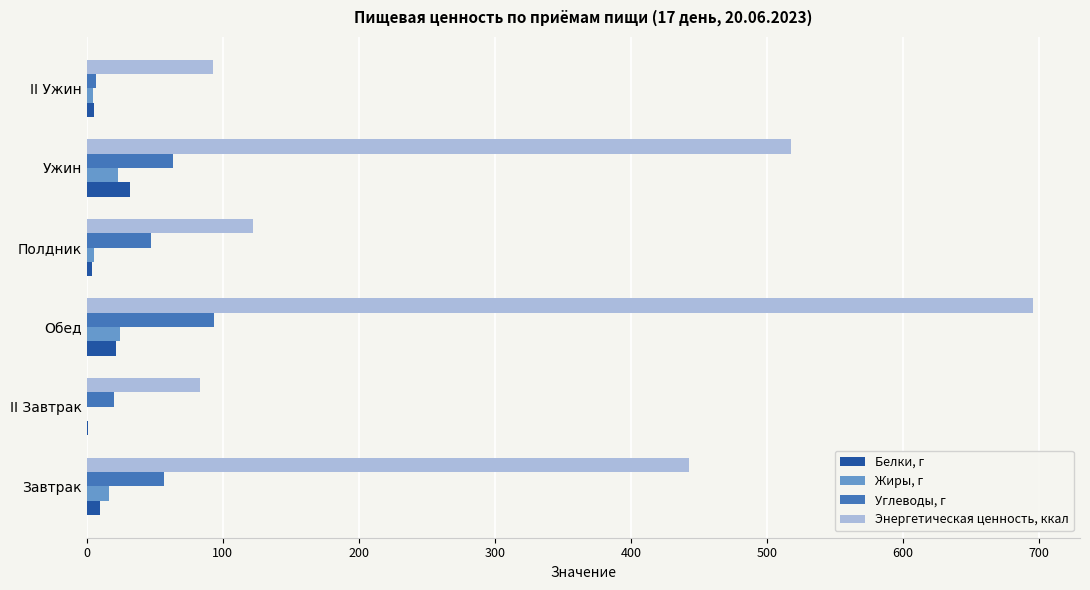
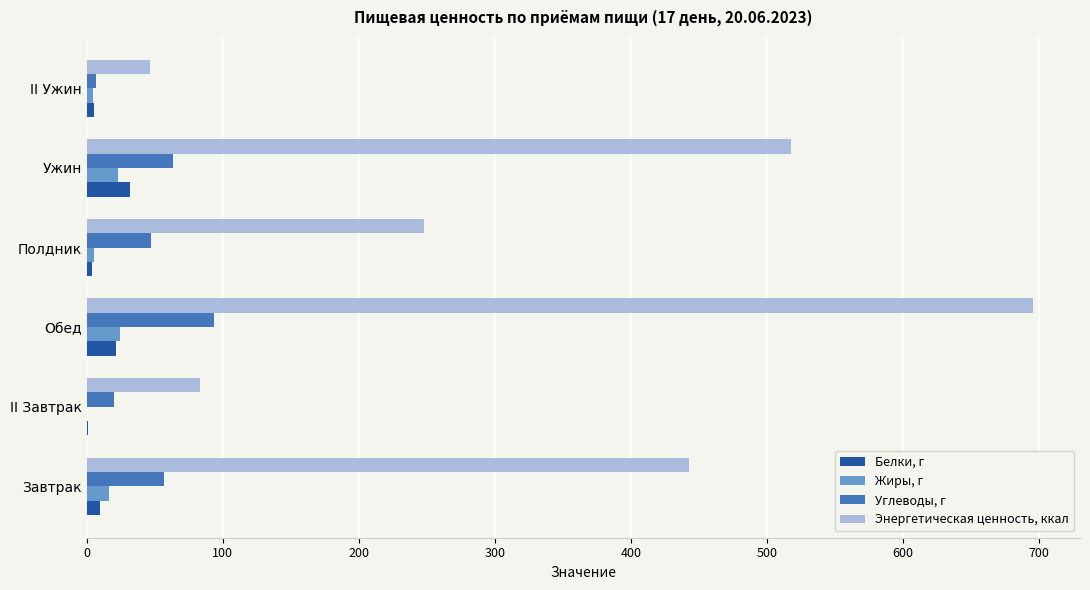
  {
    "Энергетическая ценность, ккал": {
-     "II Ужин": 93,
+     "II Ужин": 46,
      "Ужин": 518,
-     "Полдник": 122,
+     "Полдник": 248,
      "Обед": 695,
      "II Завтрак": 83,
      "Завтрак": 443
    }
  }
